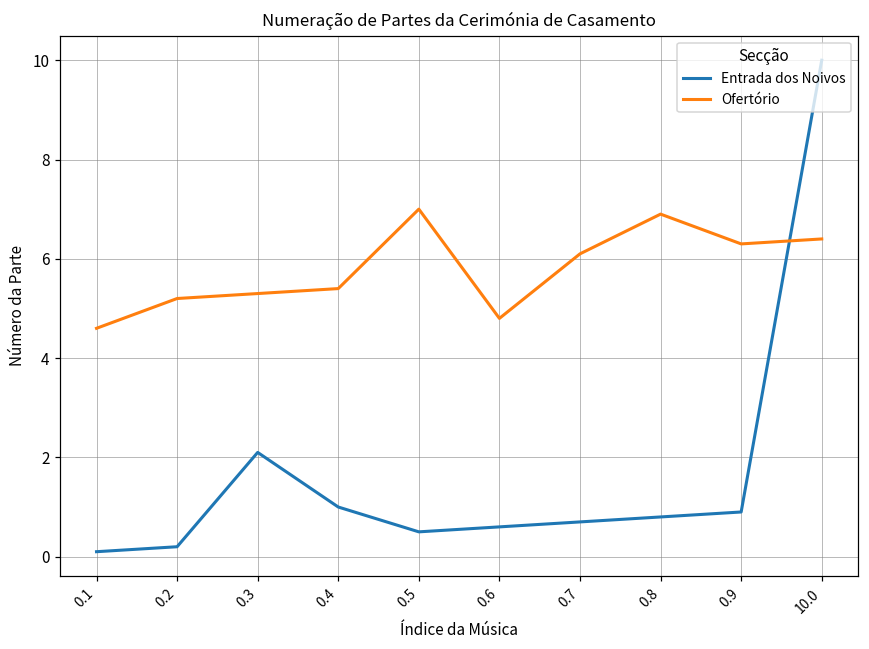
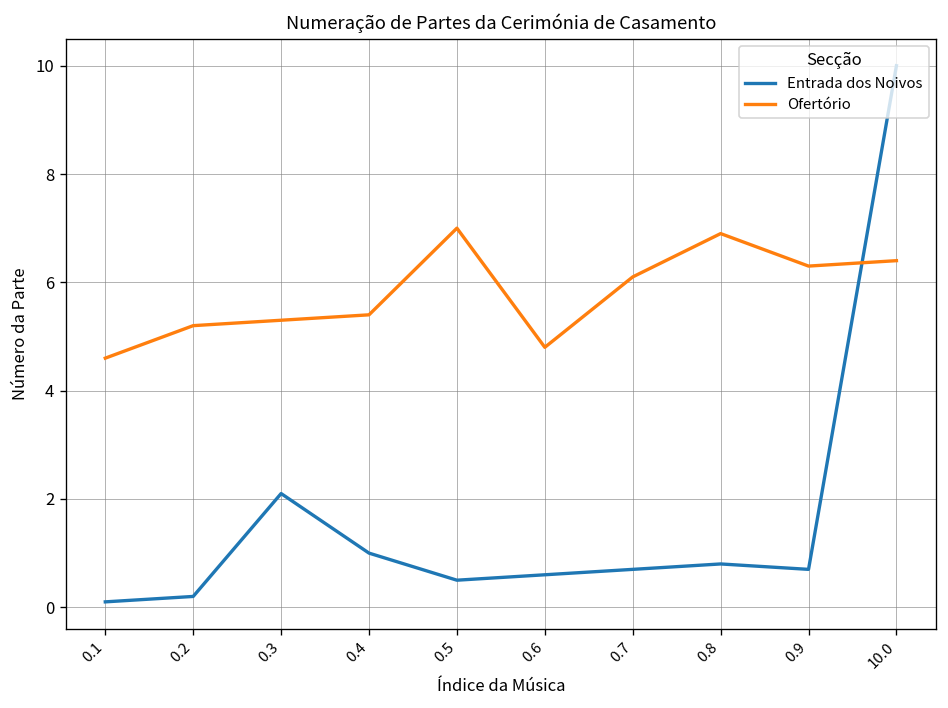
  {
    "Entrada dos Noivos": {
      "0.1": 0.1,
      "0.2": 0.2,
      "0.3": 2.1,
      "0.4": 1.0,
      "0.5": 0.5,
      "0.6": 0.6,
      "0.7": 0.7,
      "0.8": 0.8,
-     "0.9": 0.9
+     "0.9": 0.7
    },
    "Ofertório": {
      "0.1": 4.6,
      "0.2": 5.2,
      "0.3": 5.3,
      "0.4": 5.4,
      "0.5": 7.0,
      "0.6": 4.8,
      "0.7": 6.1,
      "0.8": 6.9,
      "0.9": 6.3,
      "10.0": 6.4
    }
  }
